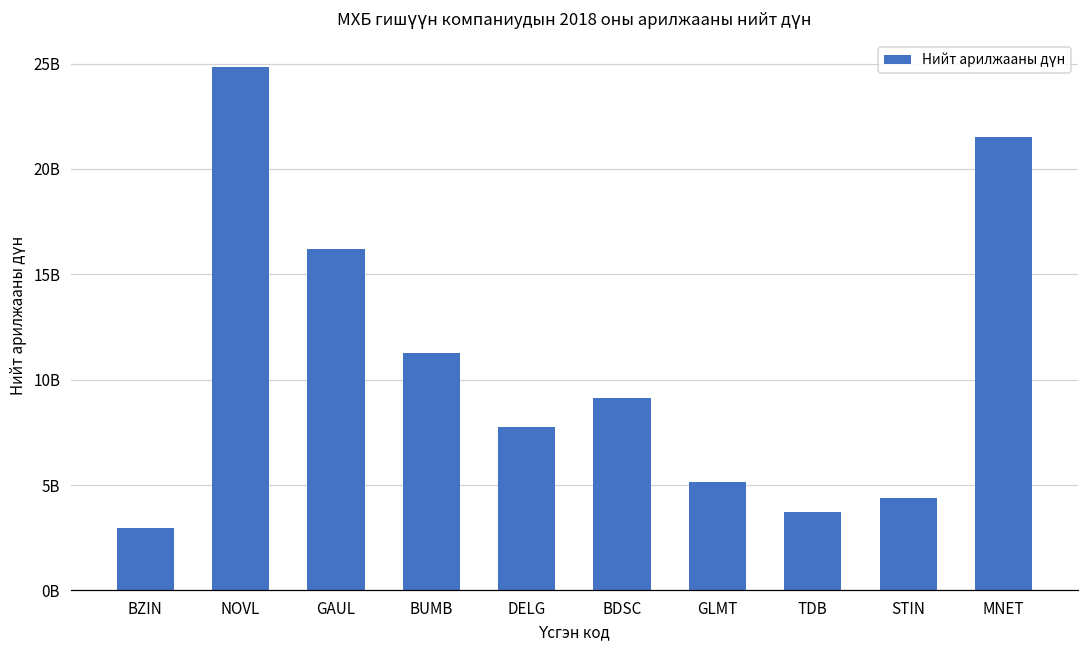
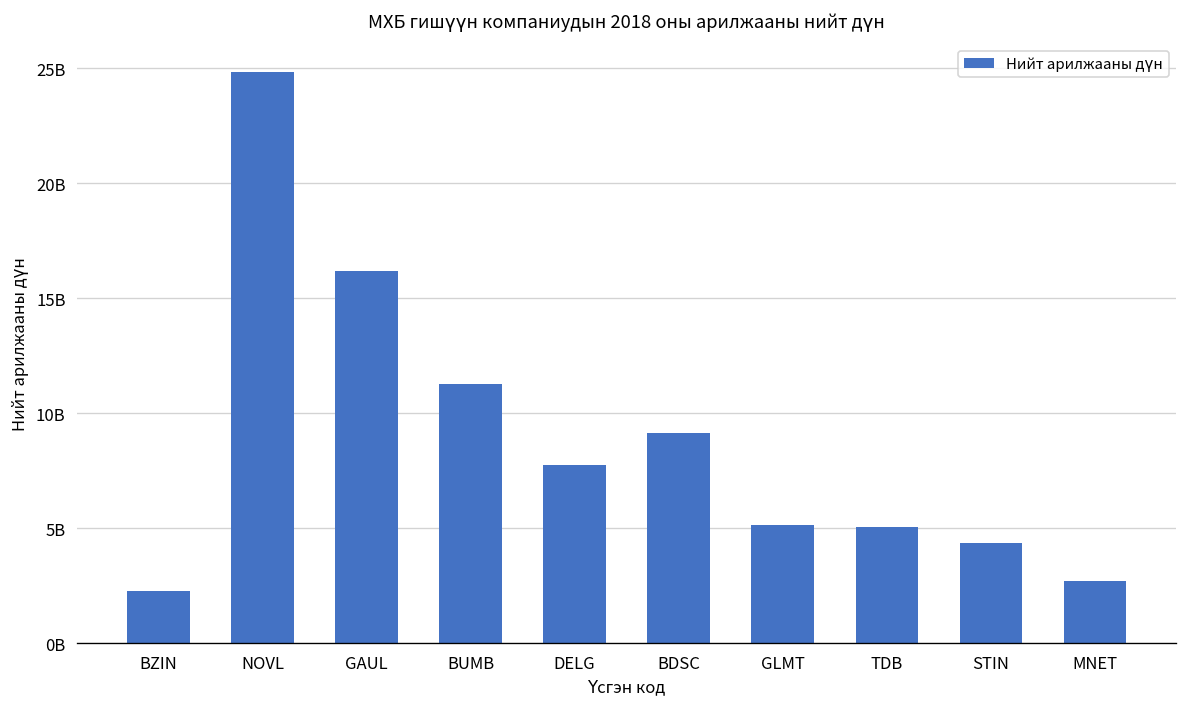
  {
-   "BZIN": 3000000000,
+   "BZIN": 2300000000,
    "NOVL": 24800000000,
    "GAUL": 16200000000,
    "BUMB": 11300000000,
    "DELG": 7700000000,
    "BDSC": 9100000000,
    "GLMT": 5100000000,
-   "TDB": 3700000000,
+   "TDB": 5000000000,
    "STIN": 4400000000,
-   "MNET": 21500000000
+   "MNET": 2700000000
  }
